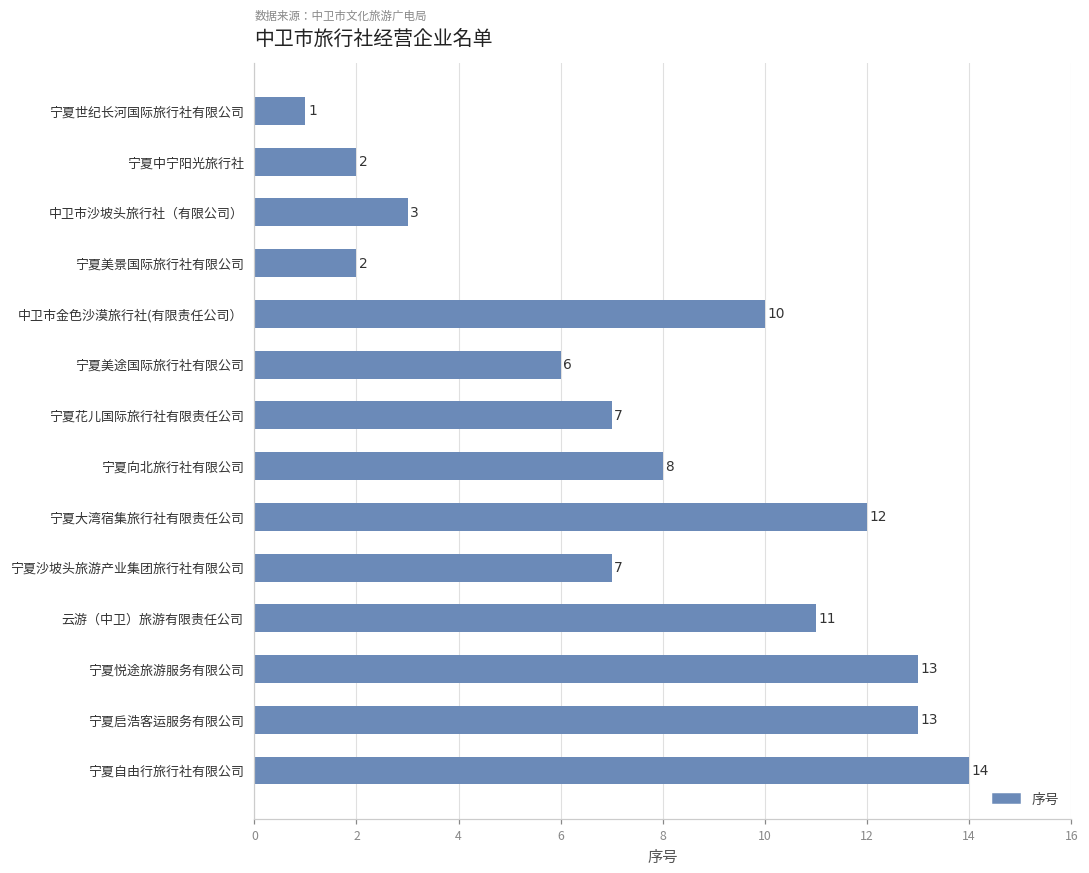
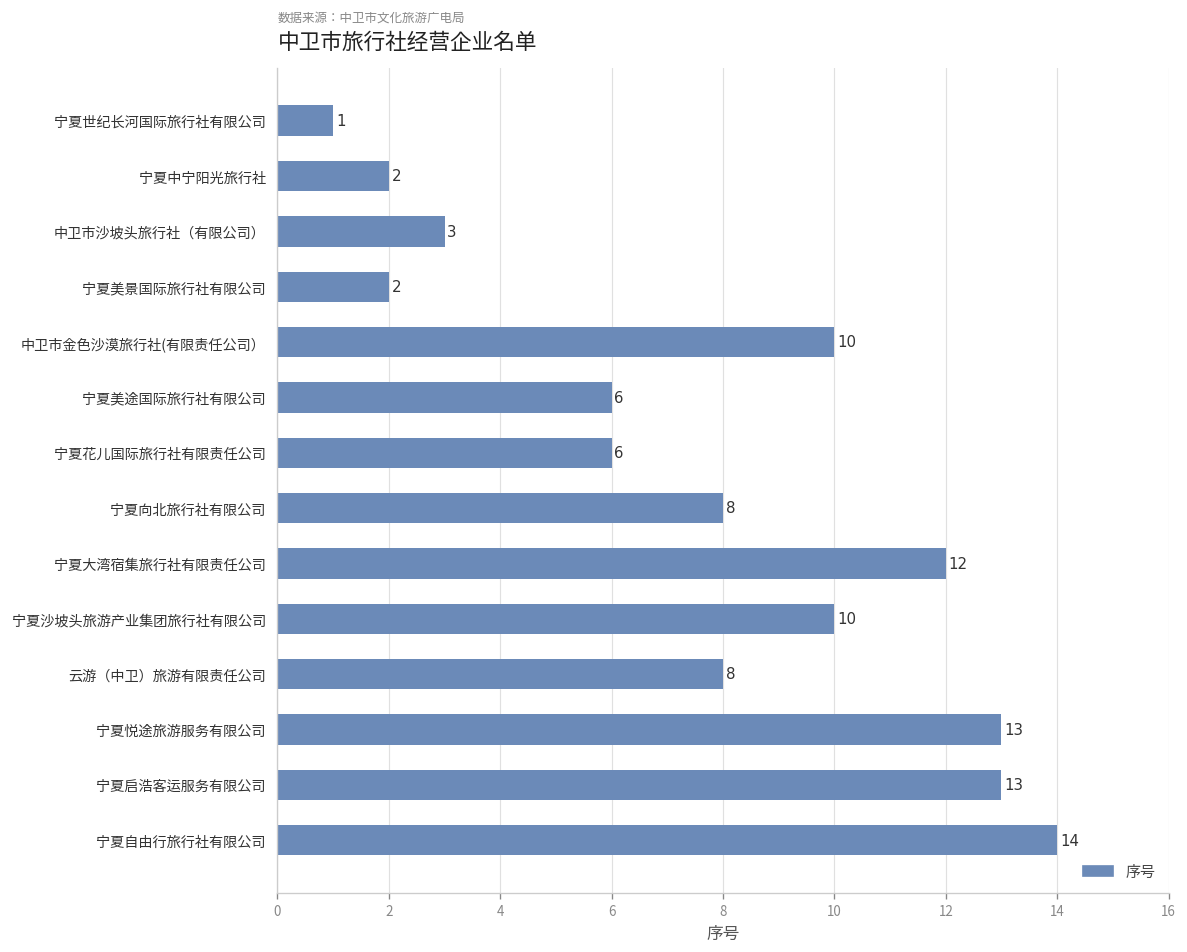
  {
    "宁夏世纪长河国际旅行社有限公司": 1,
    "宁夏中宁阳光旅行社": 2,
    "中卫市沙坡头旅行社（有限公司）": 3,
    "宁夏美景国际旅行社有限公司": 2,
    "中卫市金色沙漠旅行社(有限责任公司）": 10,
    "宁夏美途国际旅行社有限公司": 6,
-   "宁夏花儿国际旅行社有限责任公司": 7,
+   "宁夏花儿国际旅行社有限责任公司": 6,
    "宁夏向北旅行社有限公司": 8,
    "宁夏大湾宿集旅行社有限责任公司": 12,
-   "宁夏沙坡头旅游产业集团旅行社有限公司": 7,
-   "云游（中卫）旅游有限责任公司": 11,
+   "宁夏沙坡头旅游产业集团旅行社有限公司": 10,
+   "云游（中卫）旅游有限责任公司": 8,
    "宁夏悦途旅游服务有限公司": 13,
    "宁夏启浩客运服务有限公司": 13,
    "宁夏自由行旅行社有限公司": 14
  }
